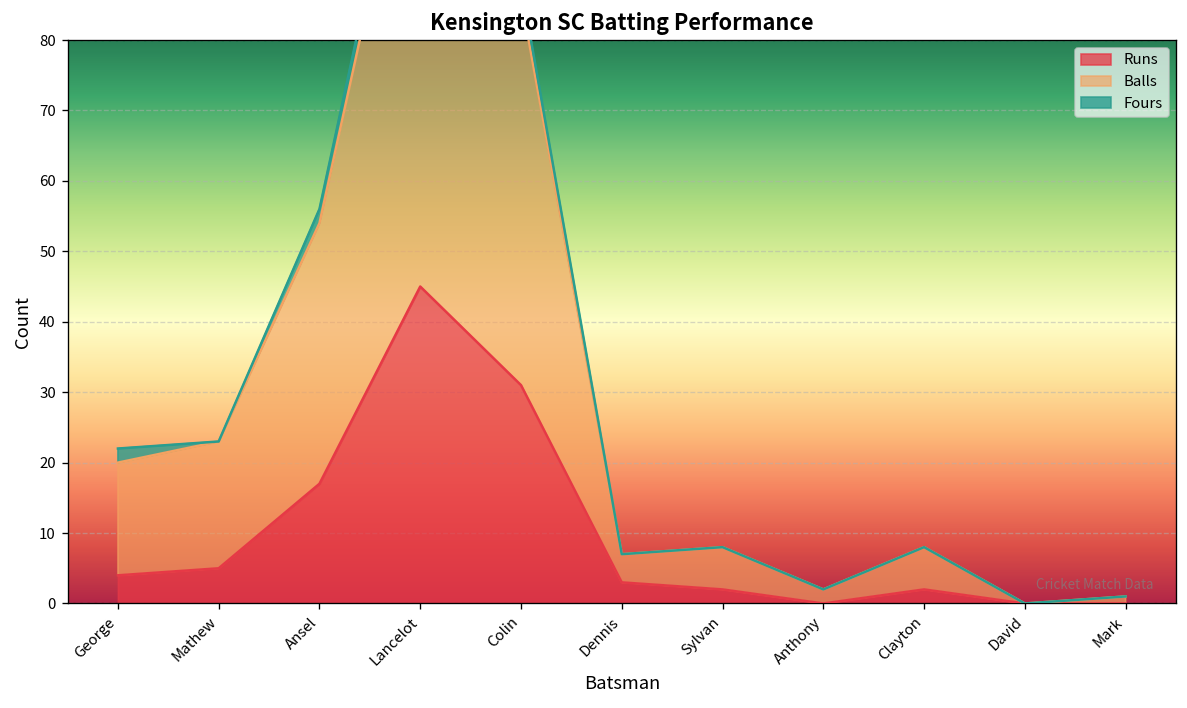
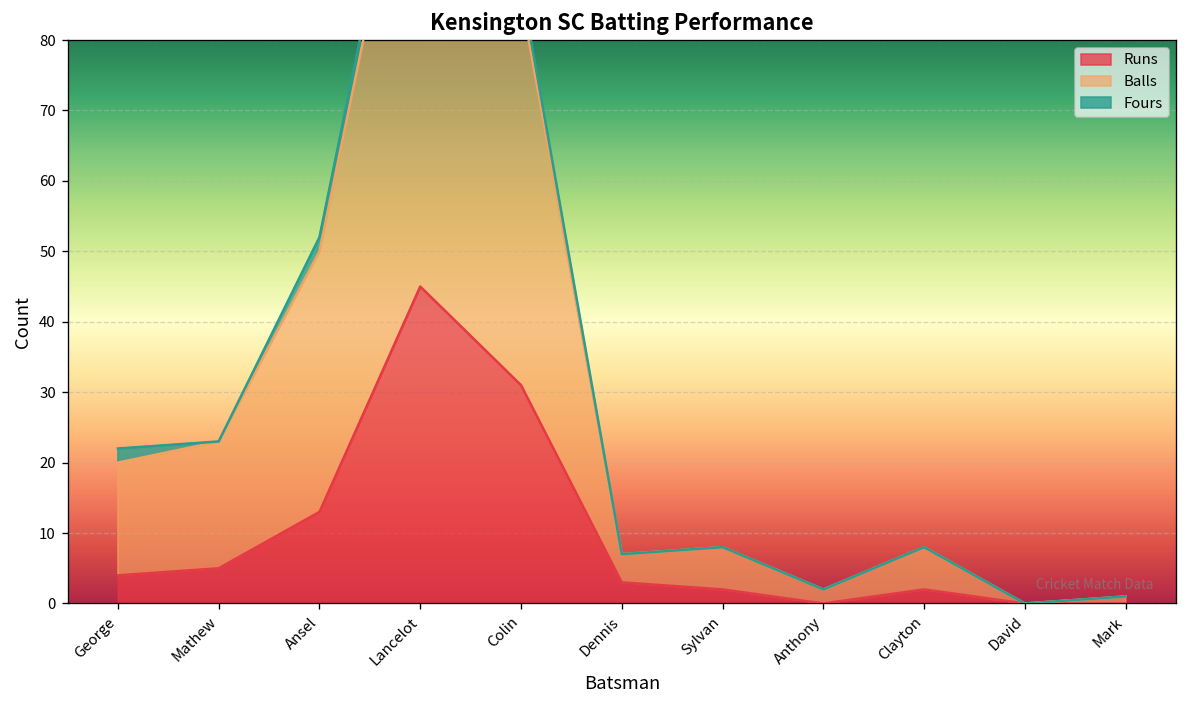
  {
    "Runs": {
      "George": 4,
      "Mathew": 5,
-     "Ansel": 17,
+     "Ansel": 13,
      "Lancelot": 45,
      "Colin": 31,
      "Dennis": 3,
      "Sylvan": 2,
      "Anthony": 0,
      "Clayton": 2,
      "Mark": 0
    },
    "Balls": {
      "George": 16,
      "Ansel": 37
    },
    "Fours": {
      "George": 2,
      "Ansel": 2
    }
  }
